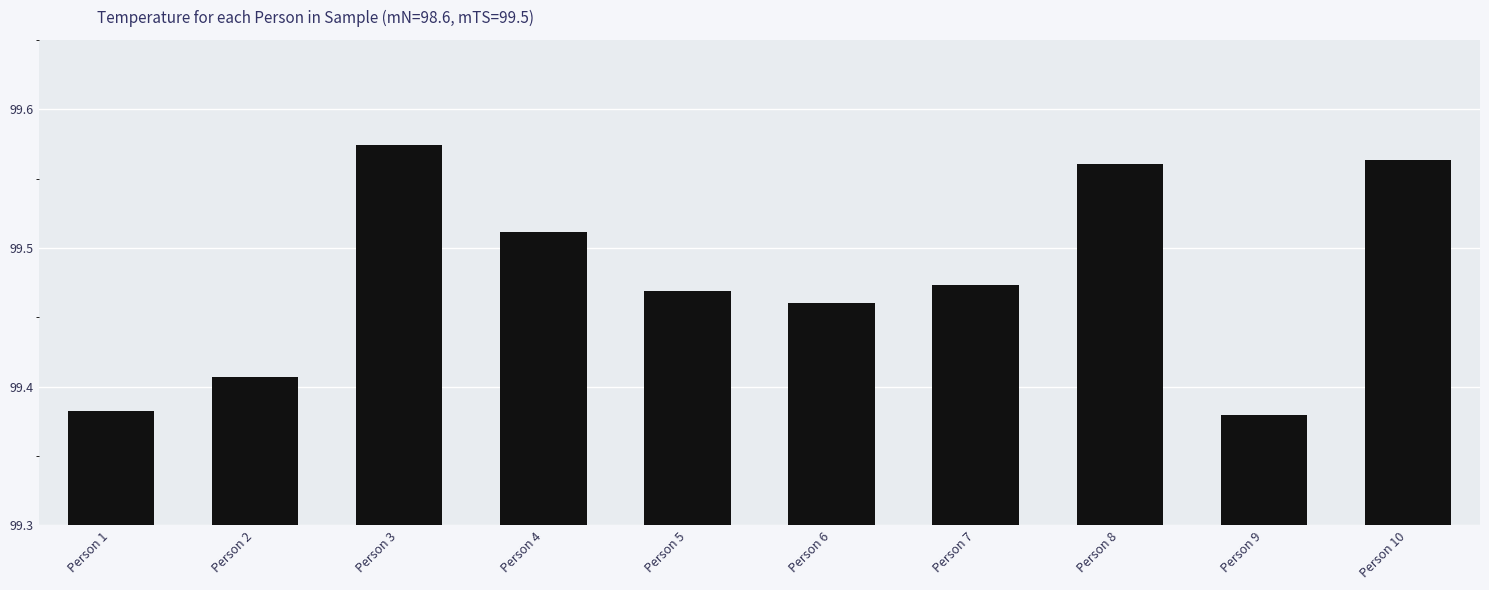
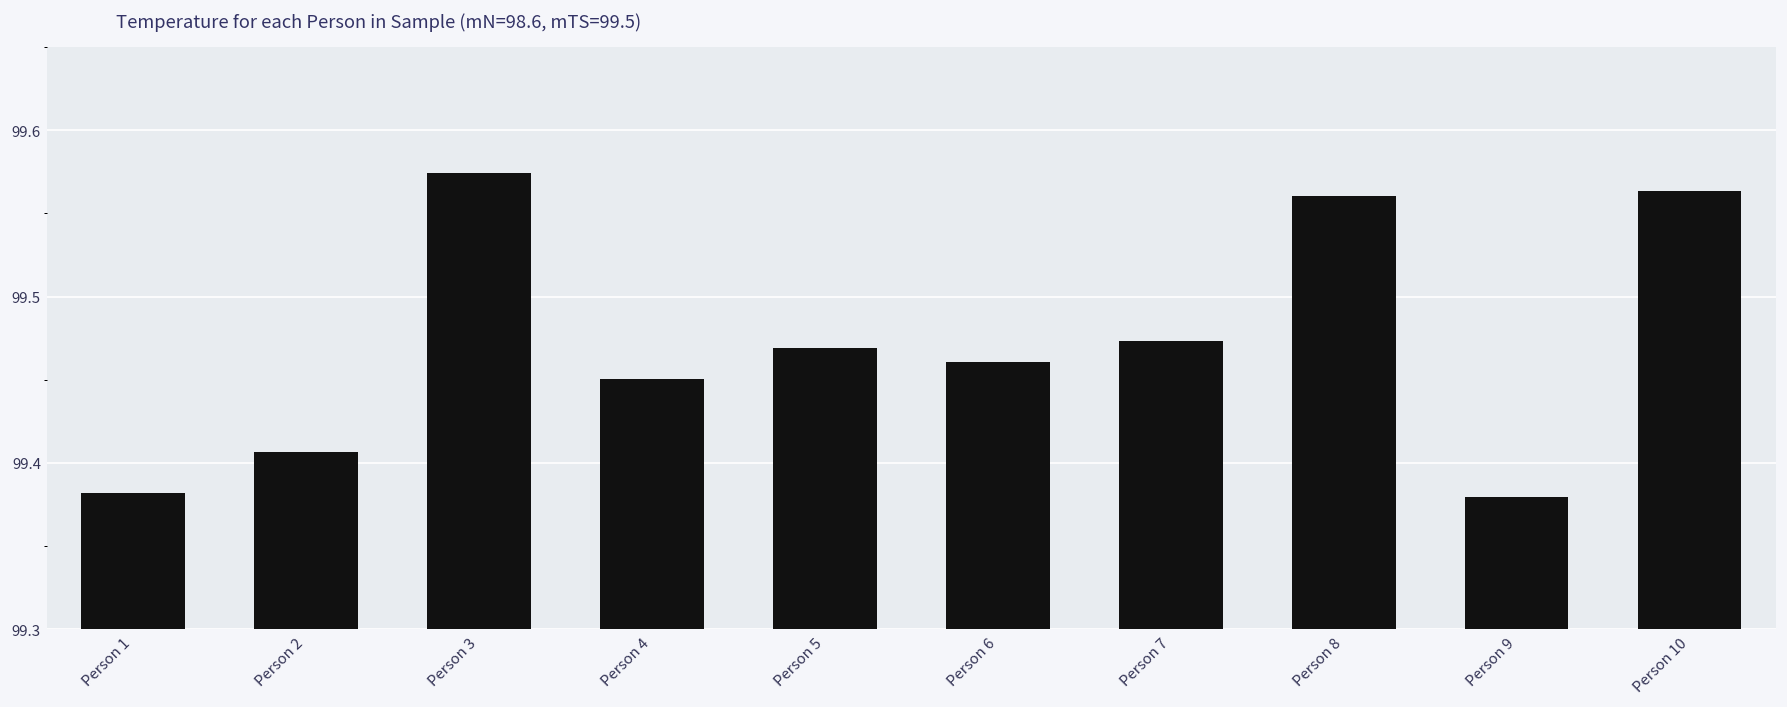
  {
    "Person 1": 99.382,
    "Person 2": 99.407,
    "Person 3": 99.574,
-   "Person 4": 99.512,
+   "Person 4": 99.451,
    "Person 5": 99.469,
    "Person 6": 99.461,
    "Person 7": 99.473,
    "Person 8": 99.561,
    "Person 9": 99.379,
    "Person 10": 99.564
  }
